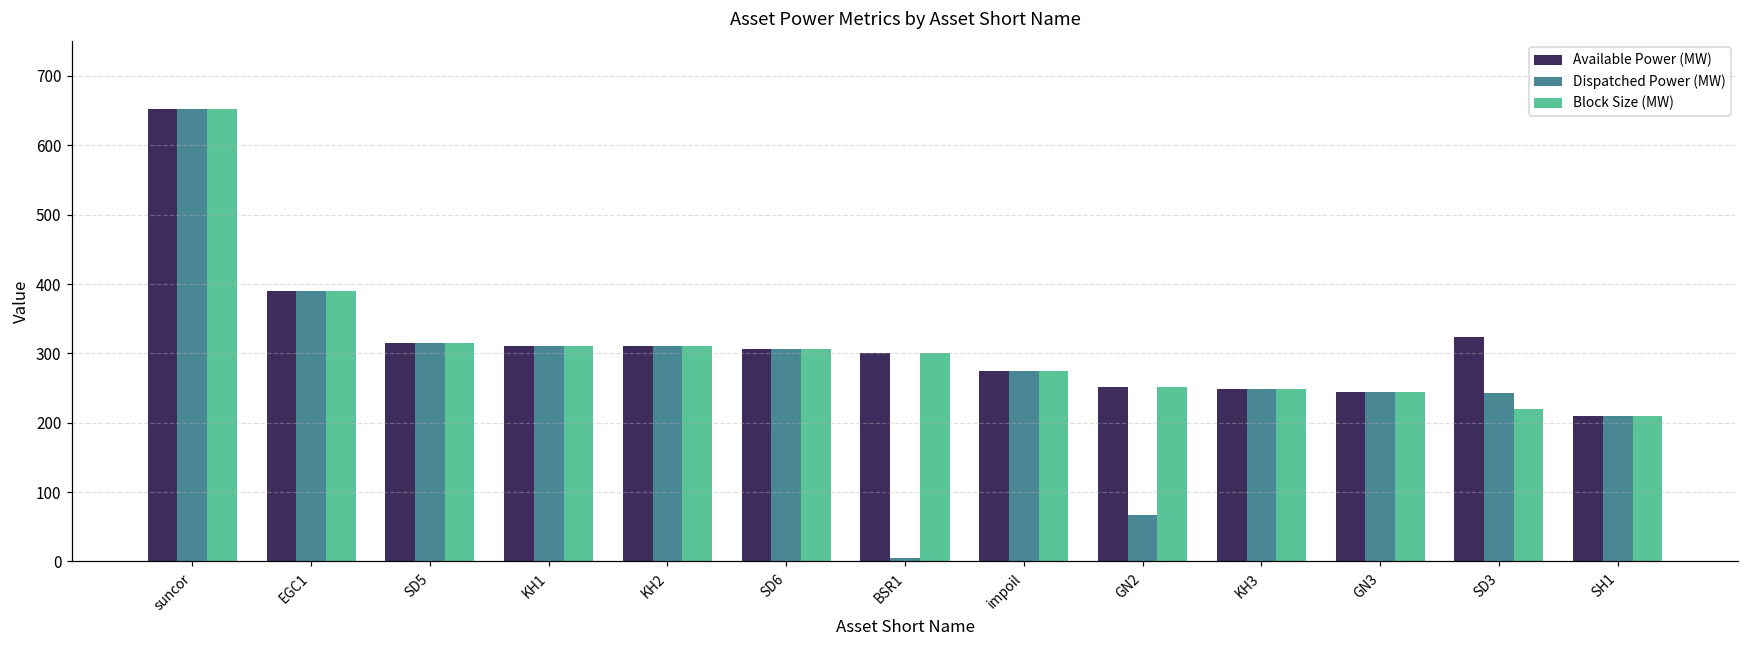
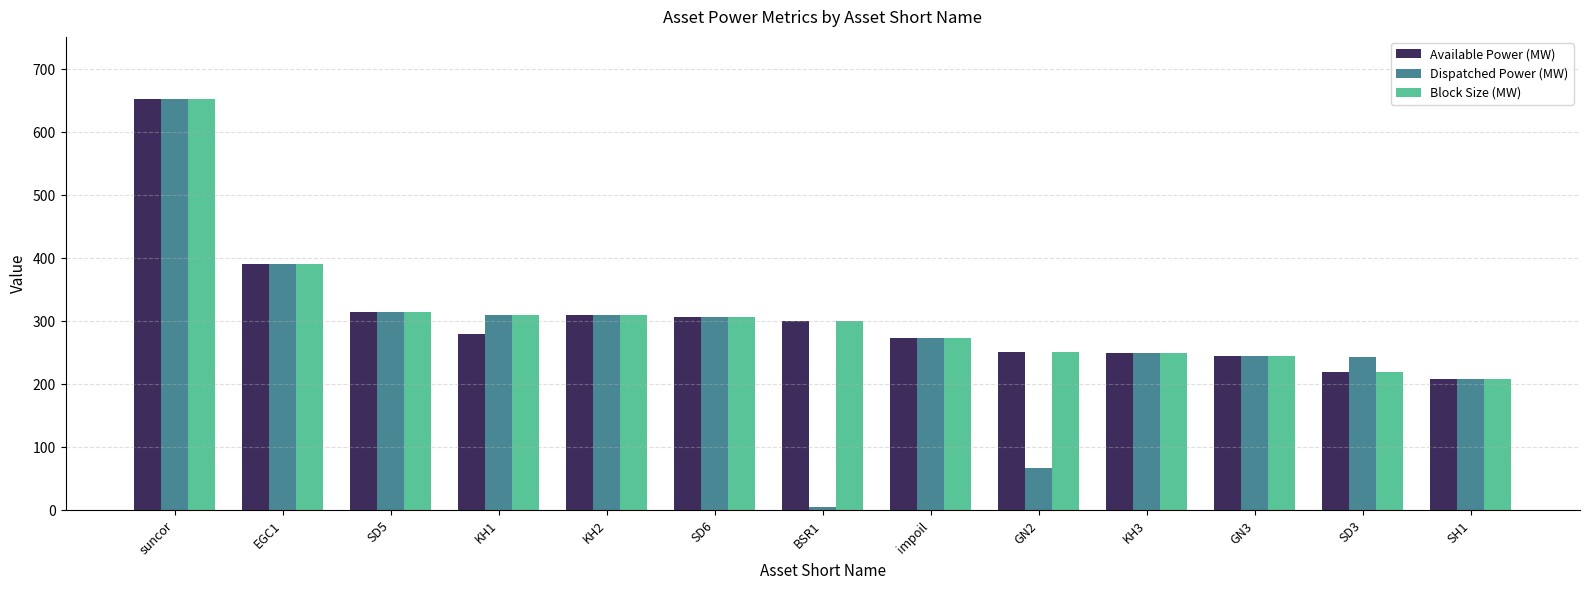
  {
    "Available Power (MW)": {
      "suncor": 650,
      "EGC1": 390,
      "SD5": 320,
-     "KH1": 310,
+     "KH1": 280,
      "KH2": 310,
      "SD6": 310,
      "BSR1": 300,
      "impoil": 270,
      "GN2": 250,
      "KH3": 250,
      "GN3": 250,
-     "SD3": 320,
+     "SD3": 220,
      "SH1": 210
    },
    "Dispatched Power (MW)": {
      "suncor": 650,
      "EGC1": 390,
      "SD5": 320,
      "KH1": 310,
      "KH2": 310,
      "SD6": 310,
      "BSR1": 10,
      "impoil": 270,
      "GN2": 70,
      "KH3": 250,
      "GN3": 250,
      "SD3": 240,
      "SH1": 210
    },
    "Block Size (MW)": {
      "suncor": 650,
      "EGC1": 390,
      "SD5": 320,
      "KH1": 310,
      "KH2": 310,
      "SD6": 310,
      "BSR1": 300,
      "impoil": 270,
      "GN2": 250,
      "KH3": 250,
      "GN3": 250,
      "SD3": 220,
      "SH1": 210
    }
  }
